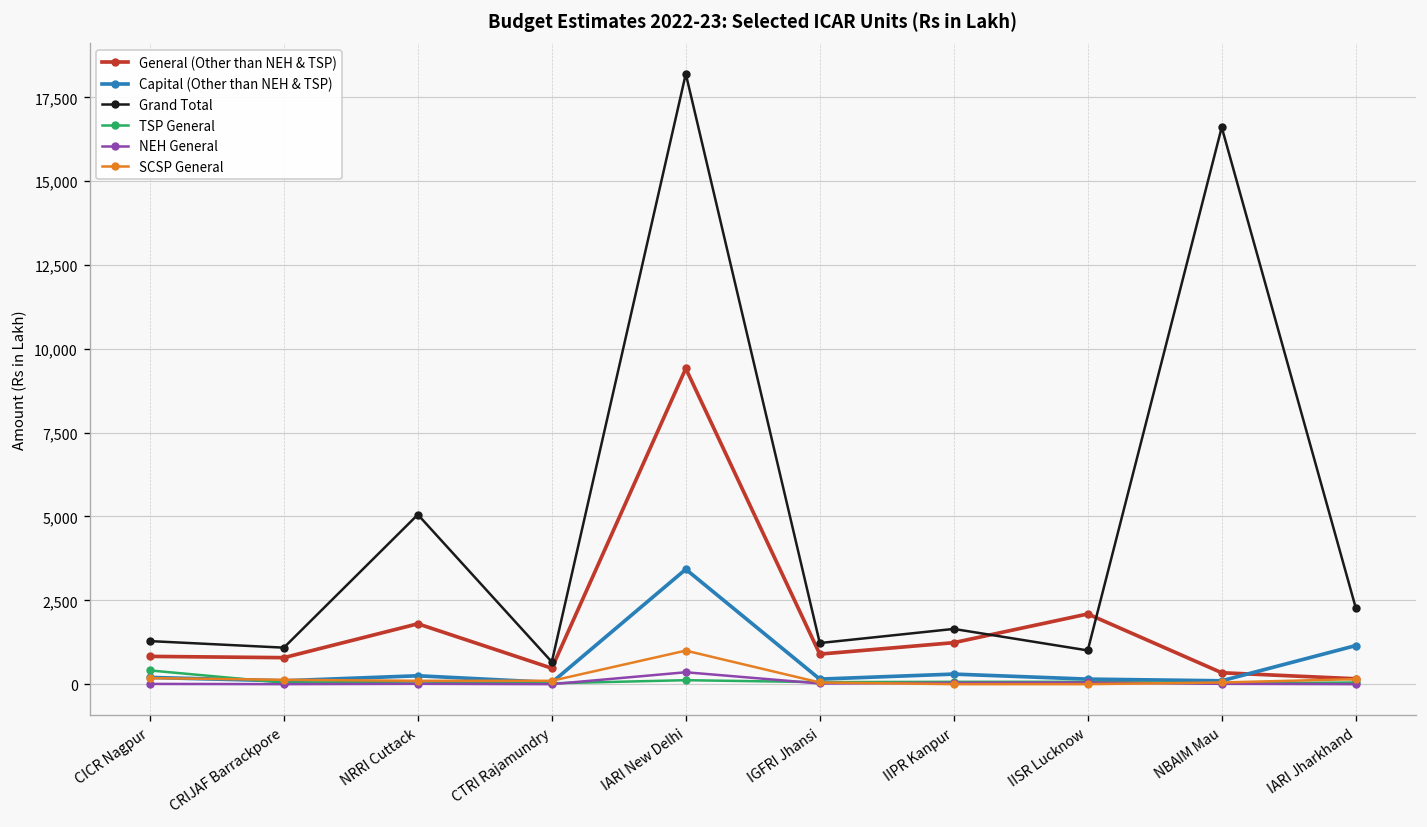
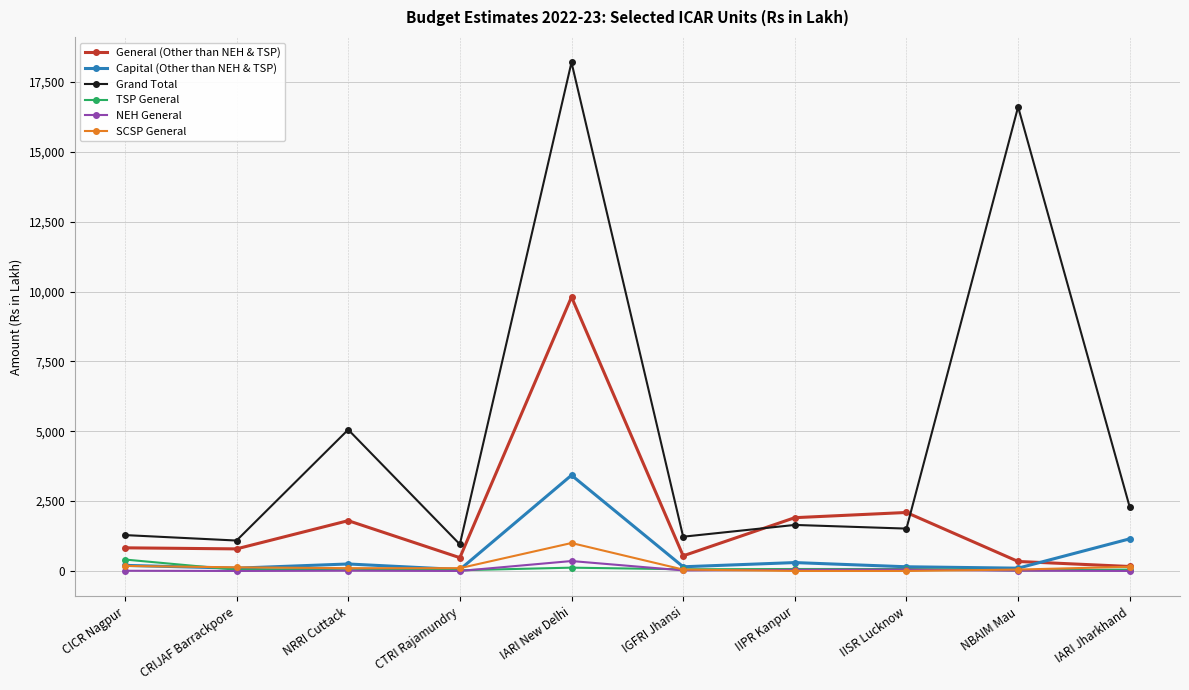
  {
    "General (Other than NEH & TSP)": {
      "CICR Nagpur": "800",
      "CRIJAF Barrackpore": "800",
      "NRRI Cuttack": "1,800",
      "CTRI Rajamundry": "500",
-     "IARI New Delhi": "9,400",
-     "IGFRI Jhansi": "900",
-     "IIPR Kanpur": "1,200",
+     "IARI New Delhi": "9,800",
+     "IGFRI Jhansi": "500",
+     "IIPR Kanpur": "1,900",
      "IISR Lucknow": "2,100",
      "NBAIM Mau": "300"
    },
    "Capital (Other than NEH & TSP)": {
      "NRRI Cuttack": "300",
      "IARI New Delhi": "3,400",
      "IIPR Kanpur": "300",
      "IARI Jharkhand": "1,200"
    },
    "Grand Total": {
      "CICR Nagpur": "1,300",
      "CRIJAF Barrackpore": "1,100",
      "NRRI Cuttack": "5,100",
-     "CTRI Rajamundry": "700",
+     "CTRI Rajamundry": "1,000",
      "IARI New Delhi": "18,200",
      "IGFRI Jhansi": "1,200",
      "IIPR Kanpur": "1,600",
-     "IISR Lucknow": "1,000",
+     "IISR Lucknow": "1,500",
      "NBAIM Mau": "16,600",
      "IARI Jharkhand": "2,300"
    },
    "TSP General": {
      "CICR Nagpur": "400",
      "IARI New Delhi": "100"
    },
    "NEH General": {
      "CICR Nagpur": "0",
      "IARI New Delhi": "400"
    },
    "SCSP General": {
      "IARI New Delhi": "1,000"
    }
  }
